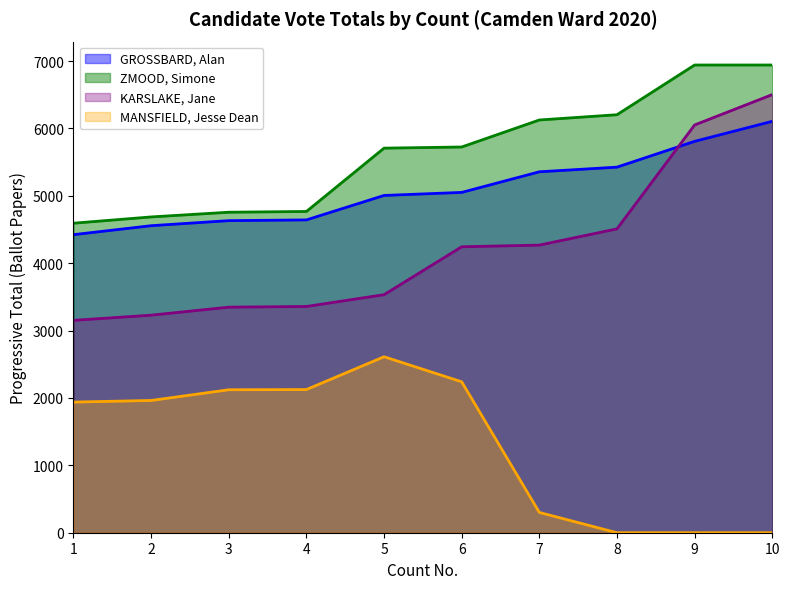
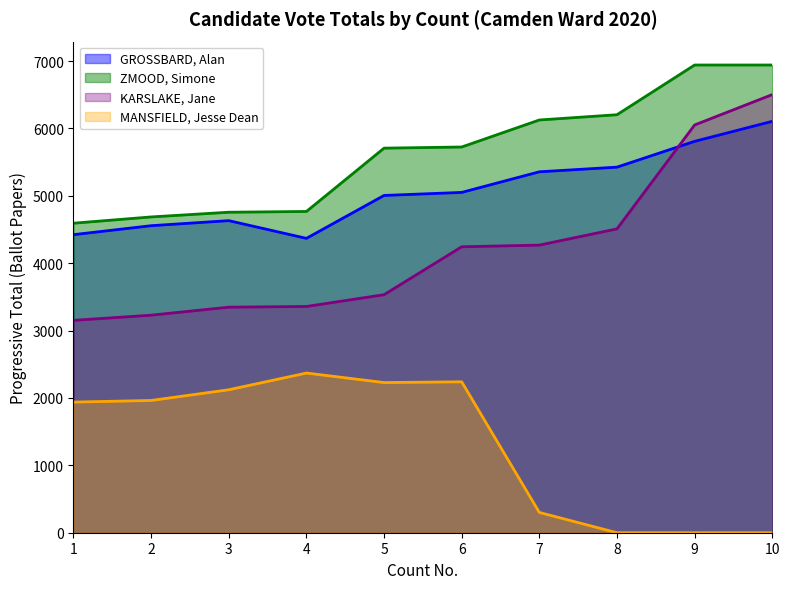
  {
    "GROSSBARD, Alan": {
      "1": 4400,
      "2": 4600,
      "3": 4600,
-     "4": 4600,
+     "4": 4400,
      "5": 5000,
      "6": 5100,
      "7": 5400,
      "8": 5400,
      "9": 5800,
      "10": 6100
    },
    "ZMOOD, Simone": {
      "1": 4600,
      "2": 4700,
      "3": 4800,
      "4": 4800,
      "5": 5700,
      "6": 5700,
      "7": 6100,
      "8": 6200,
      "9": 6900,
      "10": 6900
    },
    "KARSLAKE, Jane": {
      "1": 3200,
      "2": 3200,
      "3": 3300,
      "4": 3400,
      "5": 3500,
      "6": 4200,
      "7": 4300,
      "8": 4500,
      "9": 6100,
      "10": 6500
    },
    "MANSFIELD, Jesse Dean": {
      "1": 1900,
      "2": 2000,
      "3": 2100,
-     "4": 2100,
-     "5": 2600,
+     "4": 2400,
+     "5": 2200,
      "6": 2200,
      "7": 300,
      "8": 0,
      "9": 0,
      "10": 0
    }
  }
